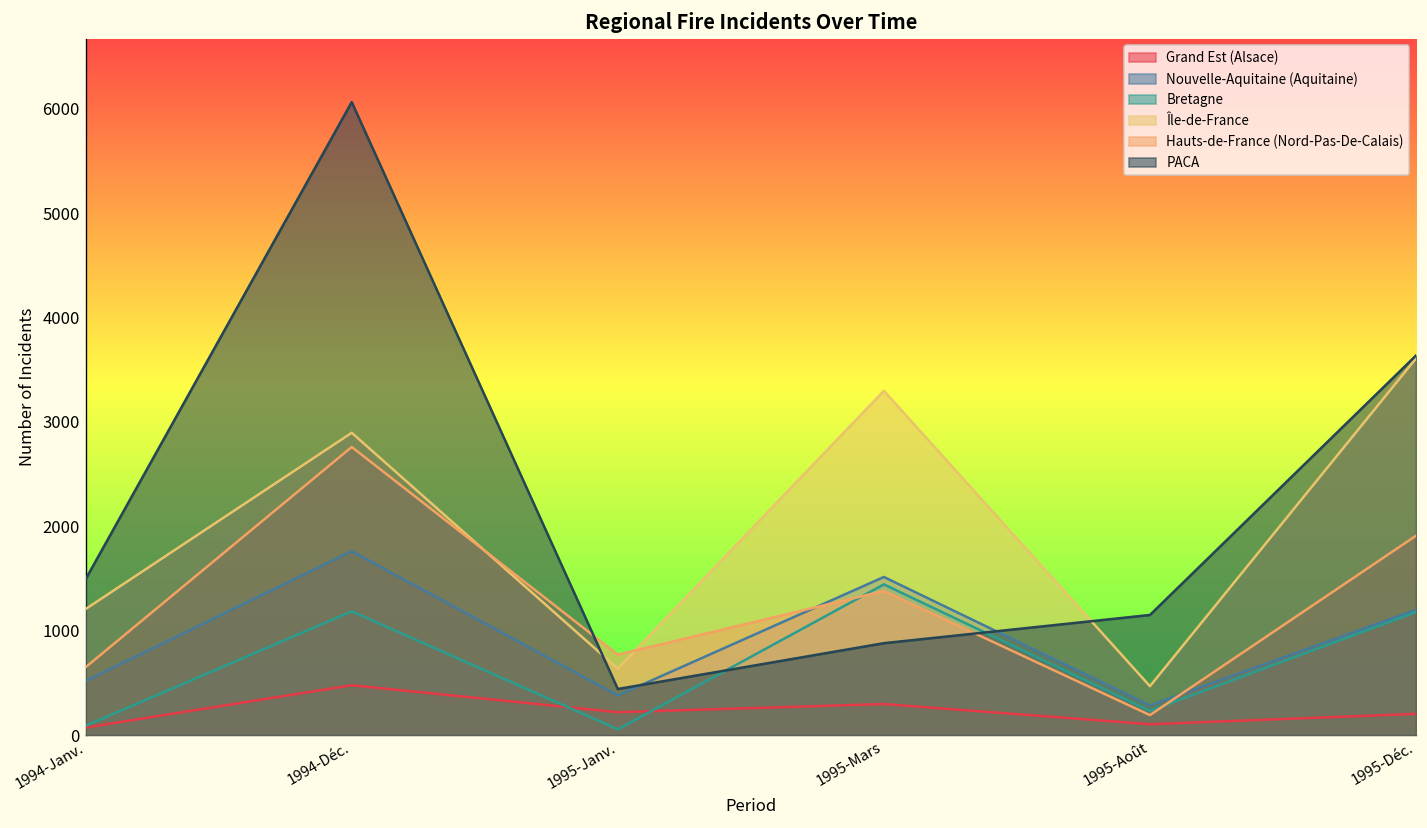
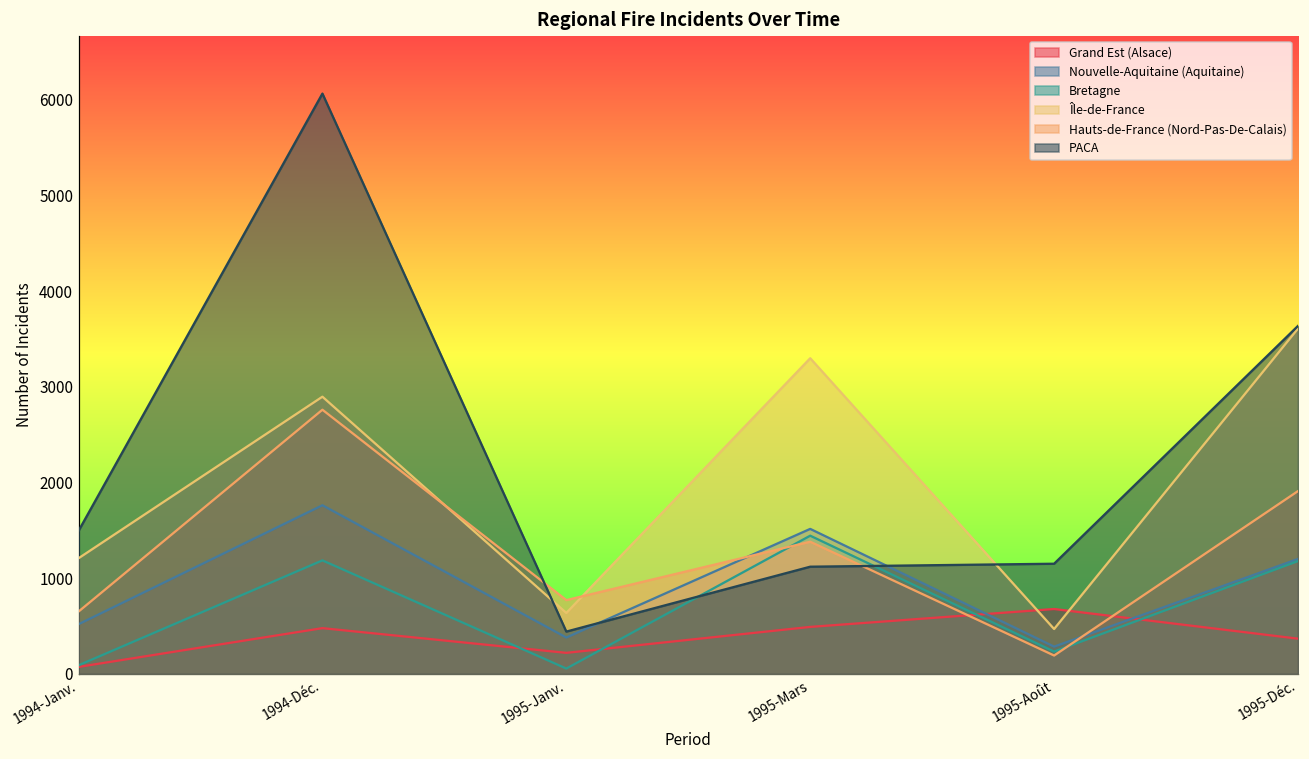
  {
    "Grand Est (Alsace)": {
      "1994-Déc.": 500,
      "1995-Janv.": 200,
-     "1995-Mars": 300,
-     "1995-Août": 100,
-     "1995-Déc.": 200
+     "1995-Mars": 500,
+     "1995-Août": 700,
+     "1995-Déc.": 400
    },
    "PACA": {
      "1994-Janv.": 1500,
      "1994-Déc.": 6100,
      "1995-Janv.": 400,
-     "1995-Mars": 900,
+     "1995-Mars": 1100,
      "1995-Août": 1200
    }
  }
